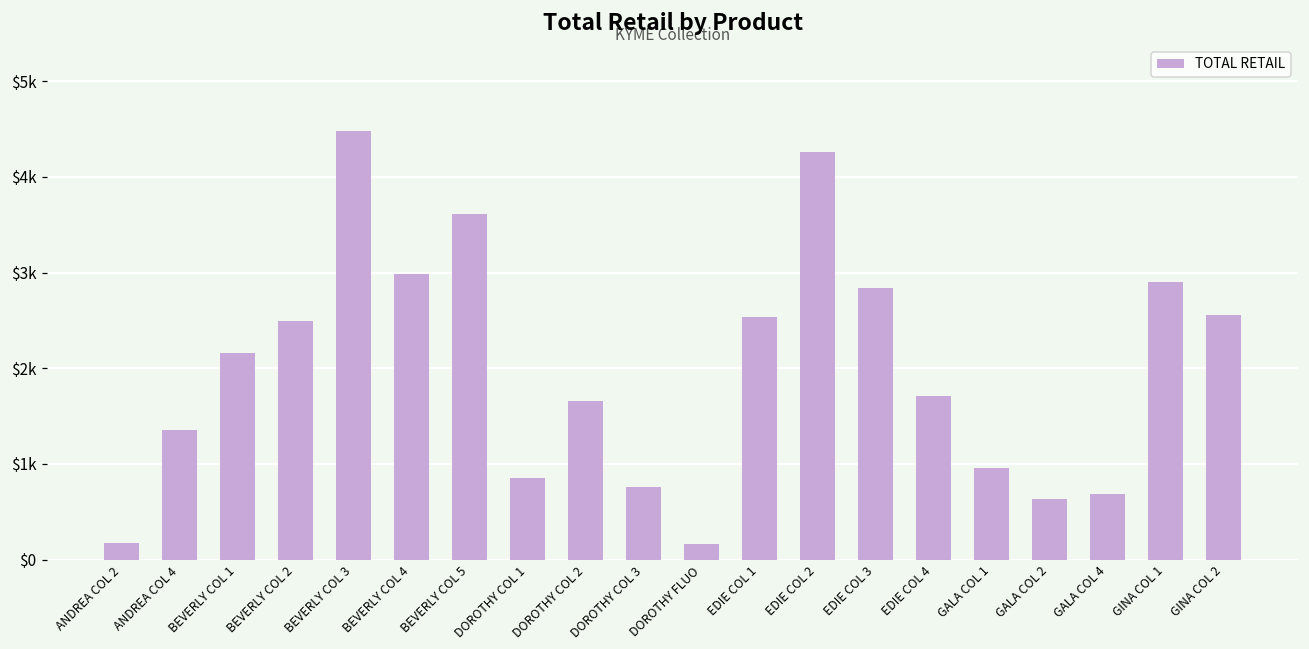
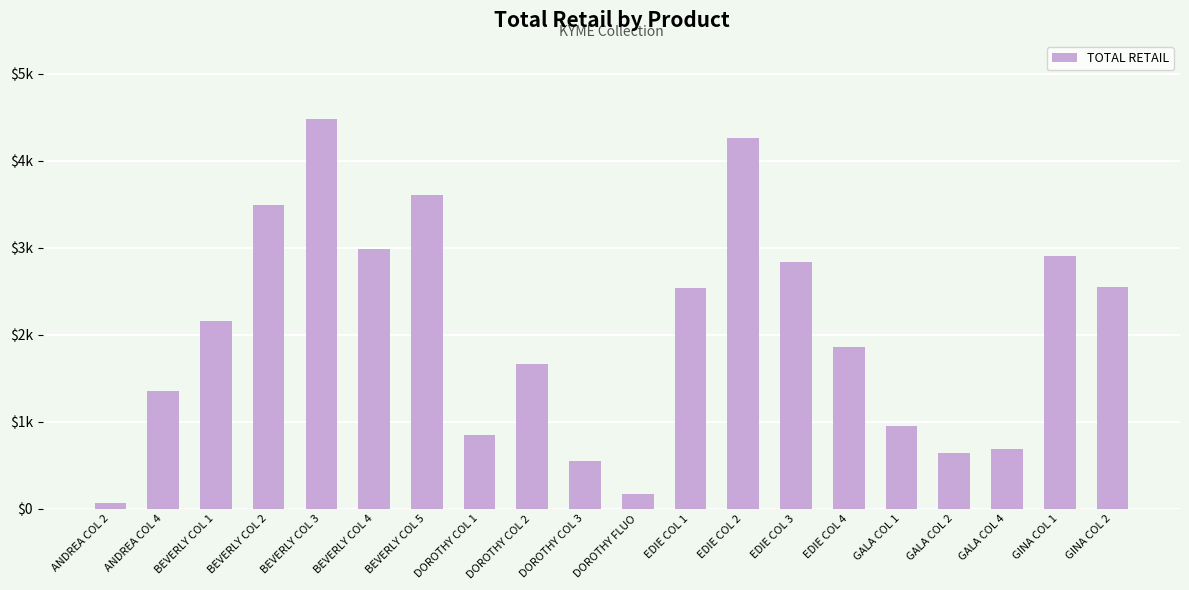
  {
-   "ANDREA COL 2": "$200",
+   "ANDREA COL 2": "$100",
    "ANDREA COL 4": "$1400",
    "BEVERLY COL 1": "$2200",
-   "BEVERLY COL 2": "$2500",
+   "BEVERLY COL 2": "$3500",
    "BEVERLY COL 3": "$4500",
    "BEVERLY COL 4": "$3000",
    "BEVERLY COL 5": "$3600",
    "DOROTHY COL 1": "$900",
    "DOROTHY COL 2": "$1700",
-   "DOROTHY COL 3": "$800",
+   "DOROTHY COL 3": "$500",
    "DOROTHY FLUO": "$200",
    "EDIE COL 1": "$2500",
    "EDIE COL 2": "$4300",
    "EDIE COL 3": "$2800",
-   "EDIE COL 4": "$1700",
+   "EDIE COL 4": "$1900",
    "GALA COL 1": "$1000",
    "GALA COL 2": "$600",
    "GALA COL 4": "$700",
    "GINA COL 1": "$2900",
    "GINA COL 2": "$2600"
  }
